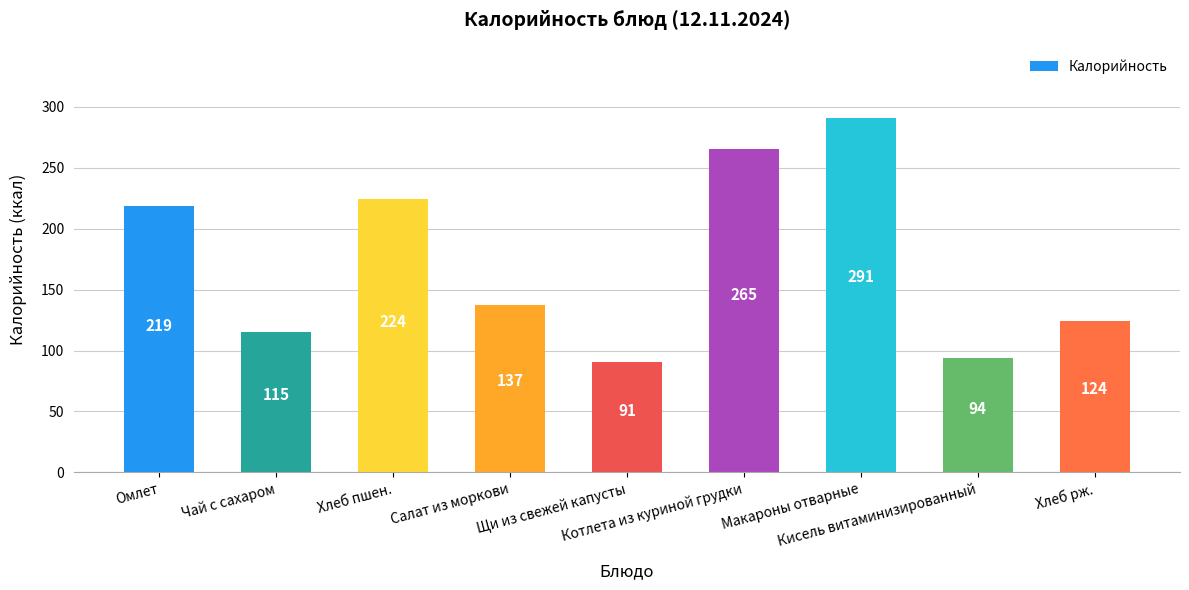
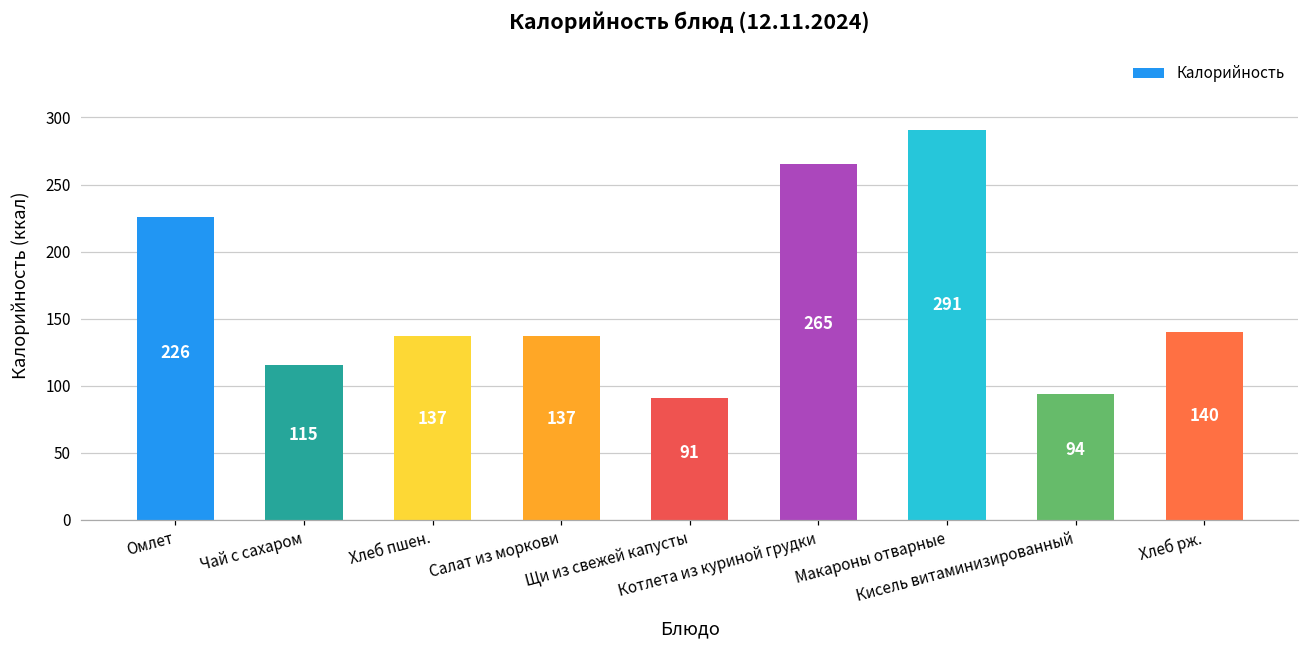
  {
-   "Омлет": 219,
+   "Омлет": 226,
    "Чай с сахаром": 115,
-   "Хлеб пшен.": 224,
+   "Хлеб пшен.": 137,
    "Салат из моркови": 137,
    "Щи из свежей капусты": 91,
    "Котлета из куриной грудки": 265,
    "Макароны отварные": 291,
    "Кисель витаминизированный": 94,
-   "Хлеб рж.": 124
+   "Хлеб рж.": 140
  }
